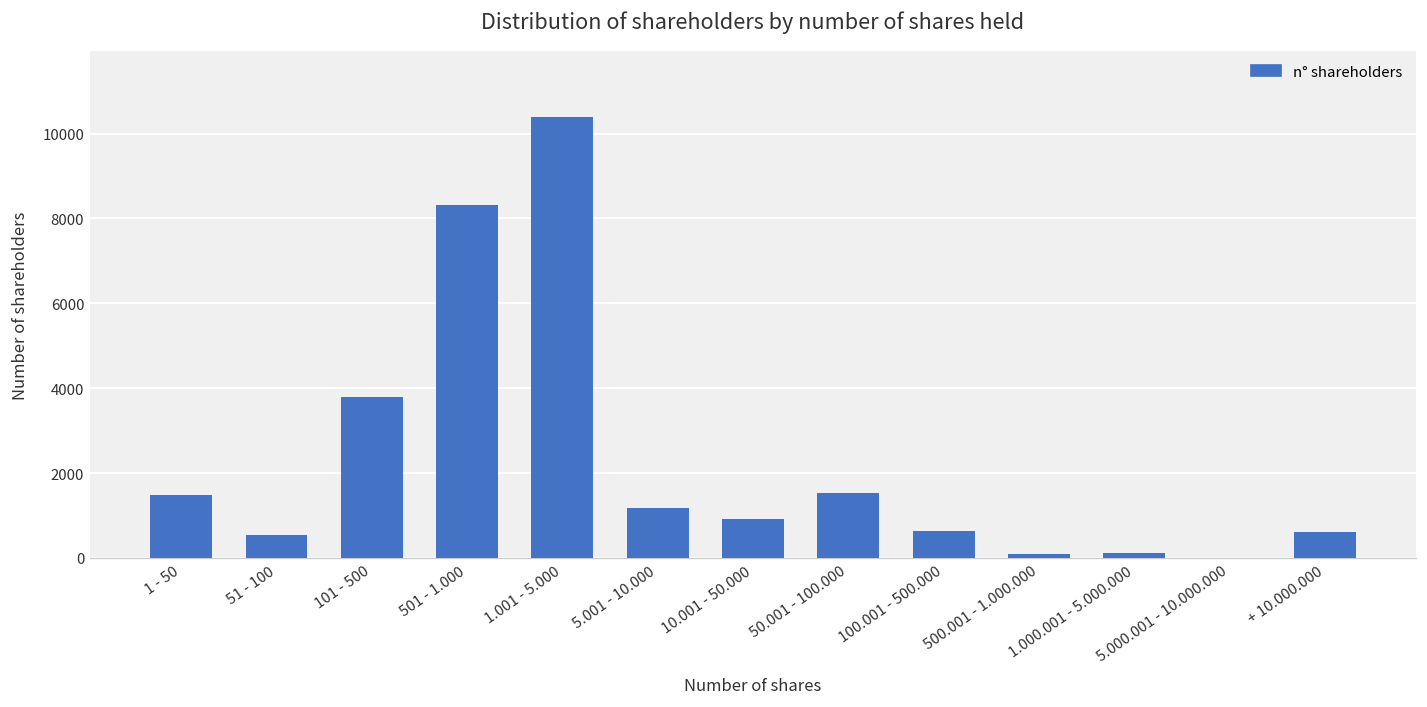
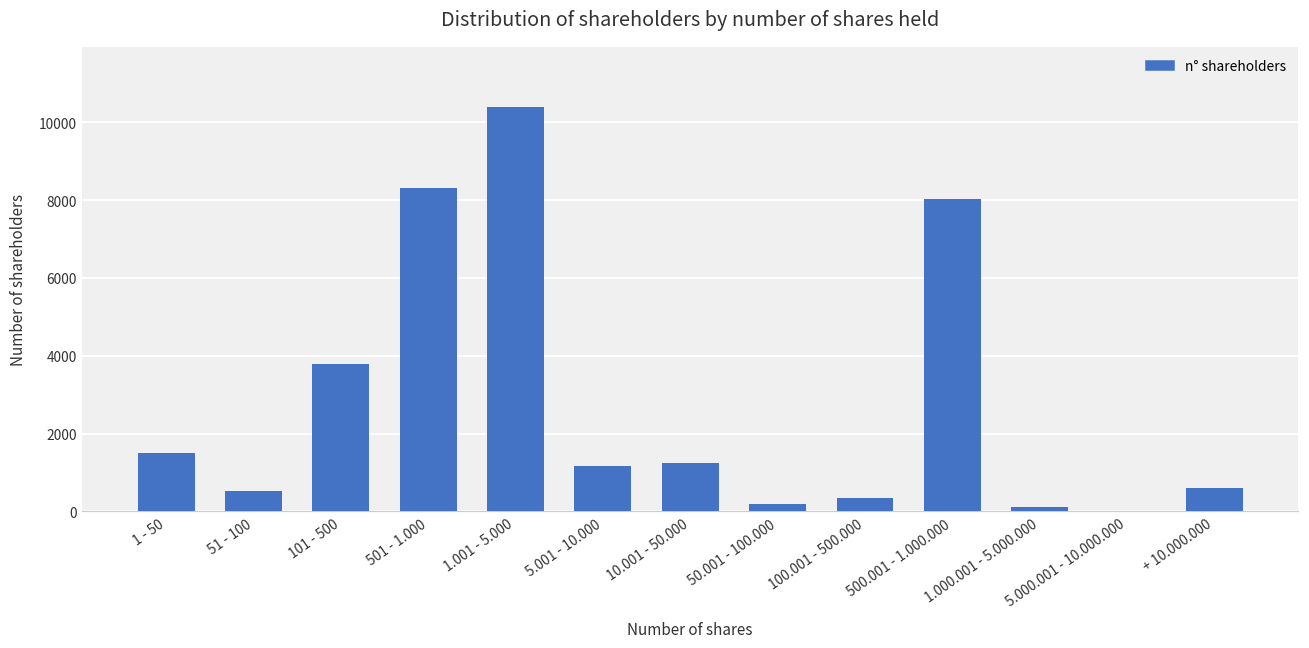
  {
    "1 - 50": 1500,
    "51 - 100": 500,
    "101 - 500": 3800,
    "501 - 1.000": 8300,
    "1.001 - 5.000": 10400,
    "5.001 - 10.000": 1200,
-   "10.001 - 50.000": 900,
-   "50.001 - 100.000": 1500,
-   "100.001 - 500.000": 600,
-   "500.001 - 1.000.000": 100,
+   "10.001 - 50.000": 1200,
+   "50.001 - 100.000": 200,
+   "100.001 - 500.000": 300,
+   "500.001 - 1.000.000": 8000,
    "1.000.001 - 5.000.000": 100,
    "+ 10.000.000": 600
  }
